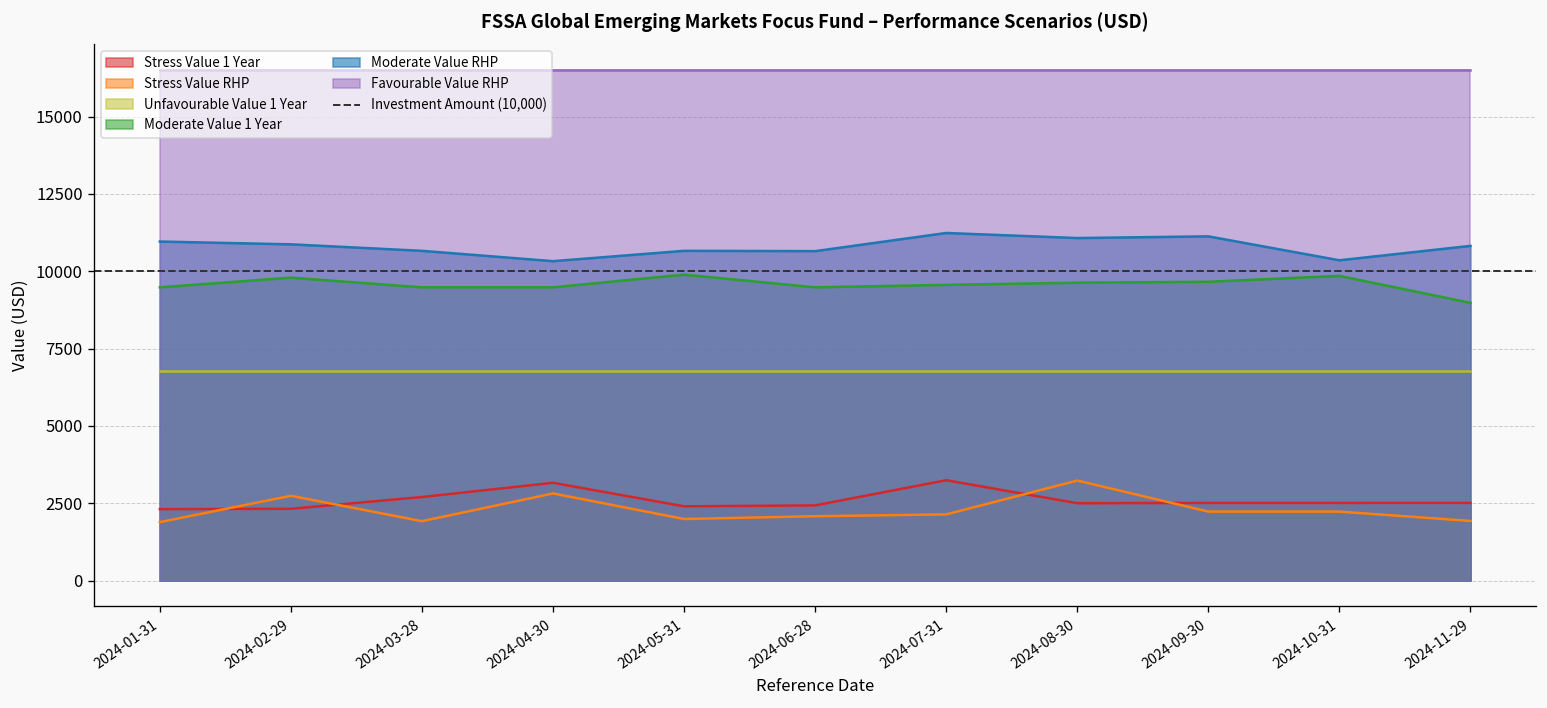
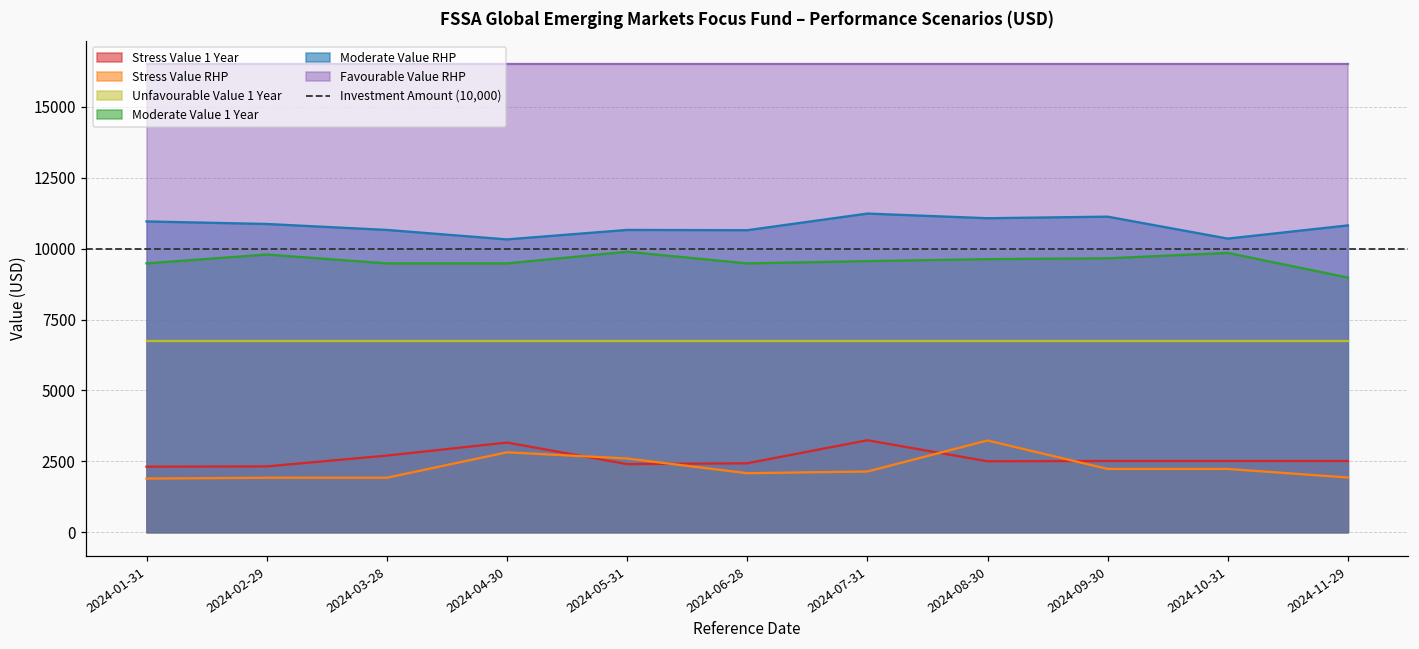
  {
    "Stress Value 1 Year": {
      "2024-01-31": 2300,
      "2024-02-29": 2300,
      "2024-03-28": 2700,
      "2024-04-30": 3200,
      "2024-05-31": 2400,
      "2024-06-28": 2400,
      "2024-07-31": 3200,
      "2024-08-30": 2500,
      "2024-09-30": 2500,
      "2024-10-31": 2500,
      "2024-11-29": 2500
    },
    "Stress Value RHP": {
      "2024-01-31": 1900,
-     "2024-02-29": 2700,
+     "2024-02-29": 1900,
      "2024-03-28": 1900,
      "2024-04-30": 2800,
-     "2024-05-31": 2000,
+     "2024-05-31": 2600,
      "2024-06-28": 2100,
      "2024-07-31": 2100,
      "2024-08-30": 3200,
      "2024-09-30": 2200,
      "2024-10-31": 2200,
      "2024-11-29": 1900
    },
    "Unfavourable Value 1 Year": {
      "2024-01-31": 6800,
      "2024-02-29": 6800,
      "2024-03-28": 6800,
      "2024-04-30": 6800,
      "2024-05-31": 6800,
      "2024-06-28": 6800,
      "2024-07-31": 6800,
      "2024-08-30": 6800,
      "2024-09-30": 6800,
      "2024-10-31": 6800,
      "2024-11-29": 6800
    },
    "Moderate Value 1 Year": {
      "2024-01-31": 9500,
      "2024-02-29": 9800,
      "2024-03-28": 9500,
      "2024-04-30": 9500,
      "2024-05-31": 9900,
      "2024-06-28": 9500,
      "2024-07-31": 9600,
      "2024-08-30": 9600,
      "2024-09-30": 9700,
      "2024-10-31": 9900,
      "2024-11-29": 9000
    },
    "Moderate Value RHP": {
      "2024-01-31": 11000,
      "2024-02-29": 10900,
      "2024-03-28": 10700,
      "2024-04-30": 10300,
      "2024-05-31": 10700,
      "2024-06-28": 10700,
      "2024-07-31": 11200,
      "2024-08-30": 11100,
      "2024-09-30": 11100,
      "2024-10-31": 10400,
      "2024-11-29": 10800
    },
    "Favourable Value RHP": {
      "2024-04-30": 16500,
      "2024-05-31": 16500,
      "2024-06-28": 16500,
      "2024-07-31": 16500,
      "2024-08-30": 16500,
      "2024-09-30": 16500,
      "2024-10-31": 16500,
      "2024-11-29": 16500
    }
  }
